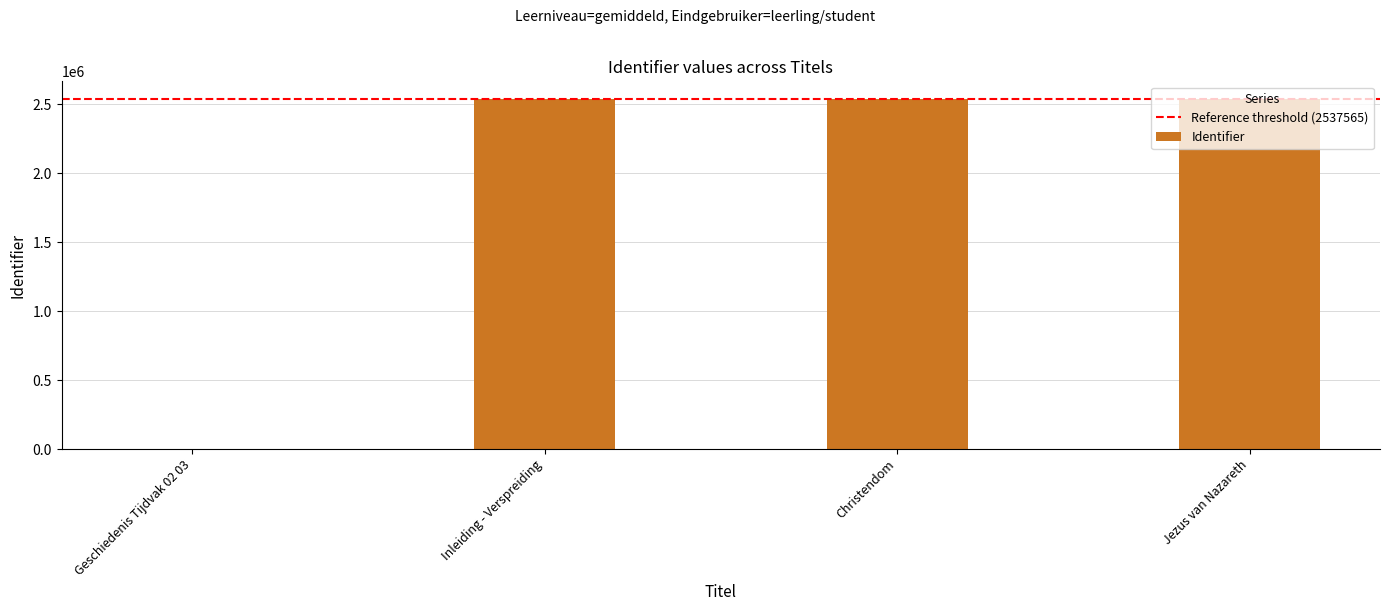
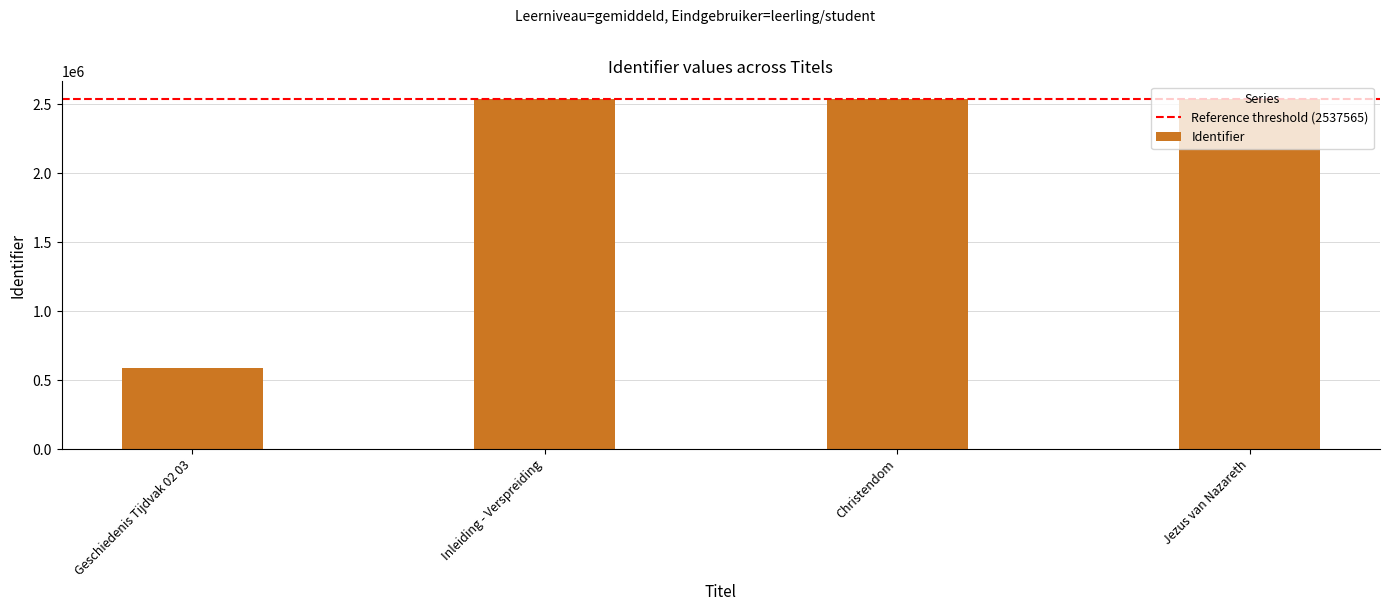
  {
-   "Geschiedenis Tijdvak 02 03": 0,
+   "Geschiedenis Tijdvak 02 03": 590000,
    "Inleiding - Verspreiding": 2540000,
    "Christendom": 2540000
  }
